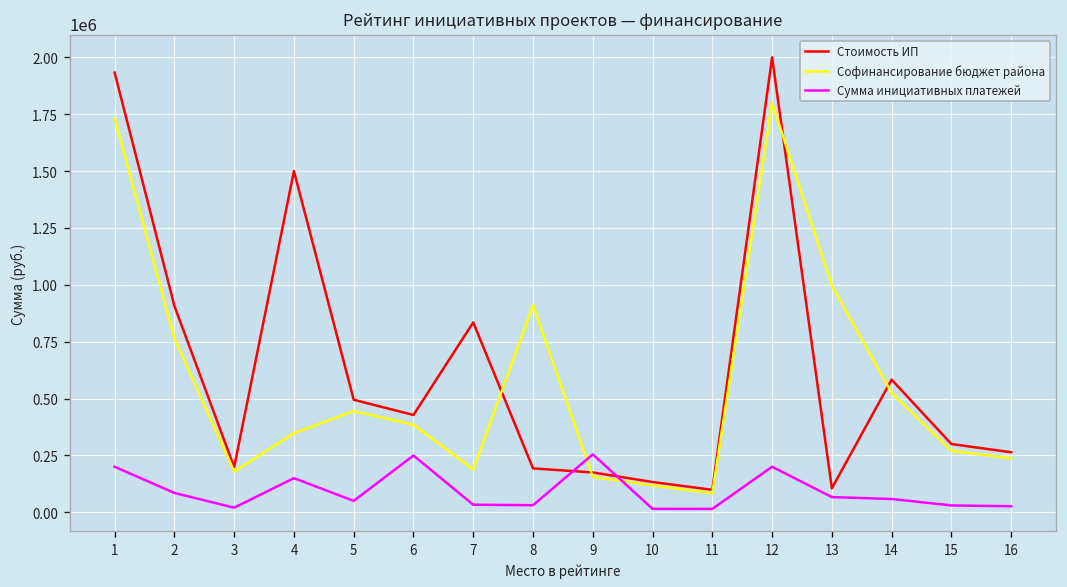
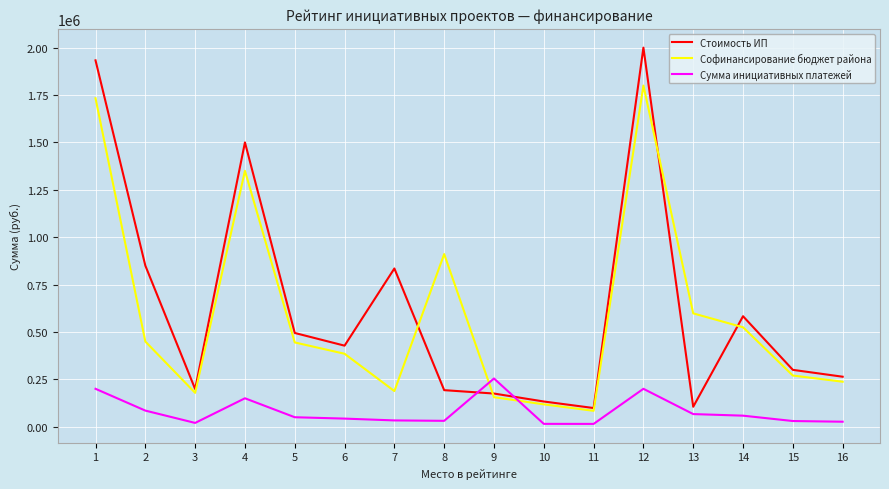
  {
    "Стоимость ИП": {
      "1": 1930000,
-     "2": 910000,
+     "2": 850000,
      "3": 200000,
      "4": 1500000,
      "5": 490000,
      "6": 430000,
      "7": 830000,
      "8": 190000,
      "9": 180000,
      "10": 130000,
      "11": 100000,
      "12": 2000000,
      "13": 110000,
      "14": 580000,
      "15": 300000,
      "16": 260000
    },
    "Софинансирование бюджет района": {
      "1": 1730000,
-     "2": 770000,
+     "2": 450000,
      "3": 180000,
-     "4": 350000,
+     "4": 1350000,
      "5": 440000,
      "6": 380000,
      "7": 190000,
      "8": 910000,
      "9": 160000,
      "10": 120000,
      "11": 80000,
      "12": 1800000,
-     "13": 1000000,
+     "13": 600000,
      "14": 520000,
      "15": 270000,
      "16": 240000
    },
    "Сумма инициативных платежей": {
      "1": 200000,
      "2": 90000,
      "3": 20000,
      "4": 150000,
      "5": 50000,
-     "6": 250000,
+     "6": 40000,
      "7": 30000,
      "8": 30000,
      "9": 250000,
      "10": 20000,
      "11": 10000,
      "12": 200000,
      "13": 70000,
      "14": 60000,
      "15": 30000,
      "16": 30000
    }
  }
